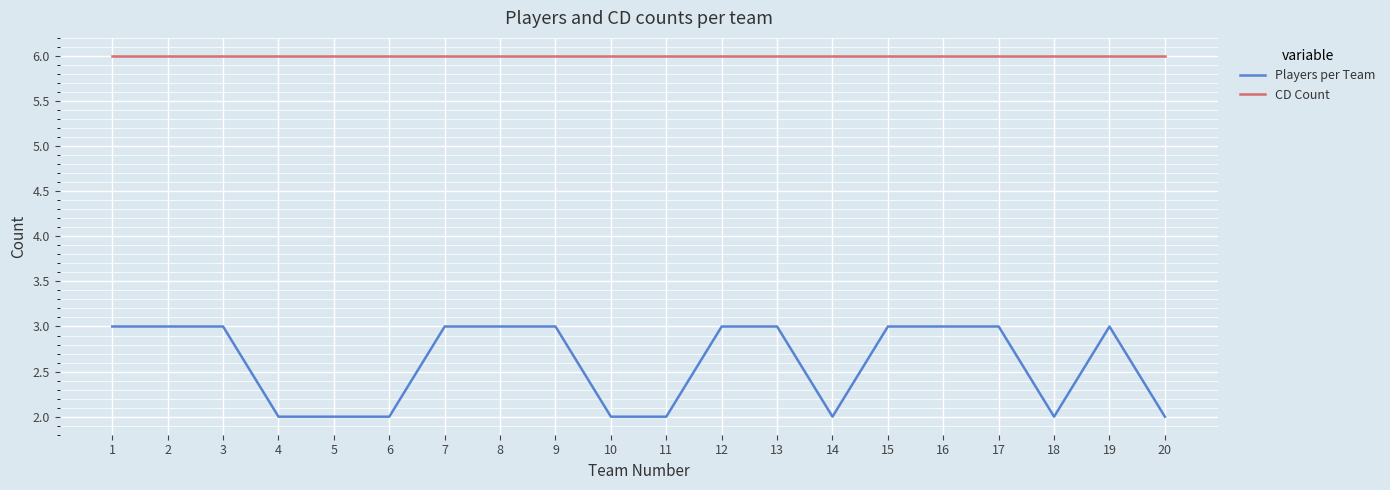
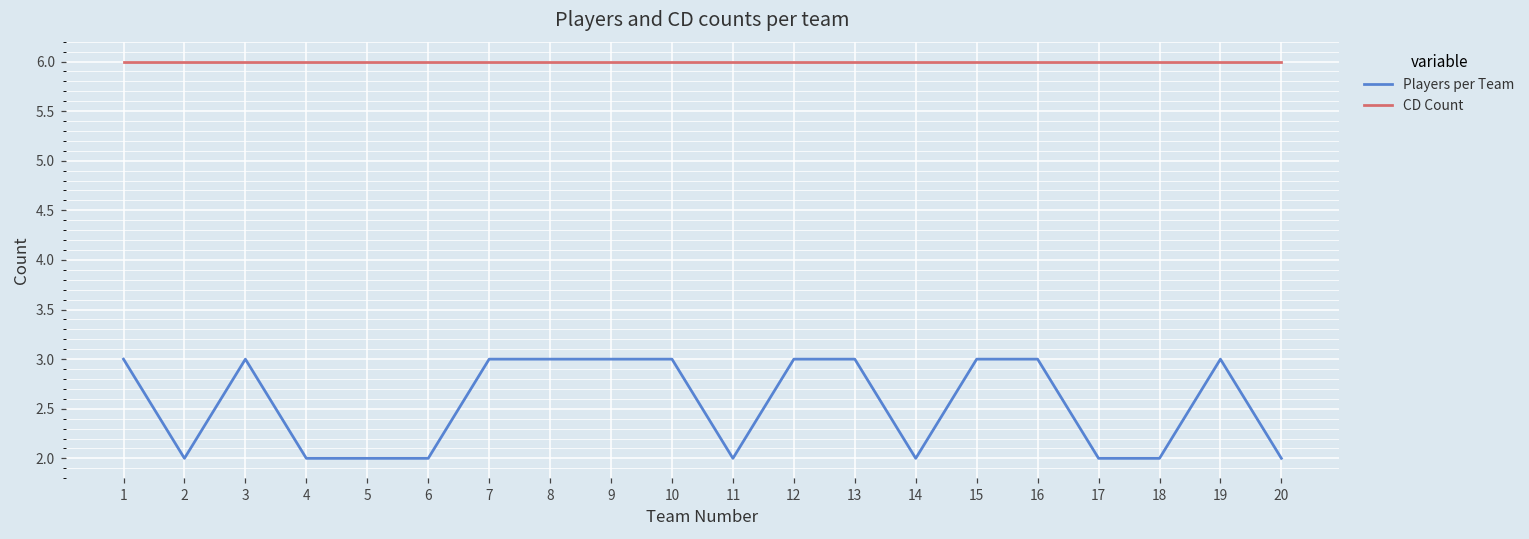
  {
    "Players per Team": {
      "1": 3,
-     "2": 3,
+     "2": 2,
      "3": 3,
      "4": 2,
      "5": 2,
      "6": 2,
      "7": 3,
      "8": 3,
      "9": 3,
-     "10": 2,
+     "10": 3,
      "11": 2,
      "12": 3,
      "13": 3,
      "14": 2,
      "15": 3,
      "16": 3,
-     "17": 3,
+     "17": 2,
      "18": 2,
      "19": 3,
      "20": 2
    },
    "CD Count": {
      "1": 6,
      "2": 6,
      "3": 6,
      "4": 6,
      "5": 6,
      "6": 6,
      "7": 6,
      "8": 6,
      "9": 6,
      "10": 6,
      "11": 6,
      "12": 6,
      "13": 6,
      "14": 6,
      "15": 6,
      "16": 6,
      "17": 6,
      "18": 6,
      "19": 6,
      "20": 6
    }
  }
